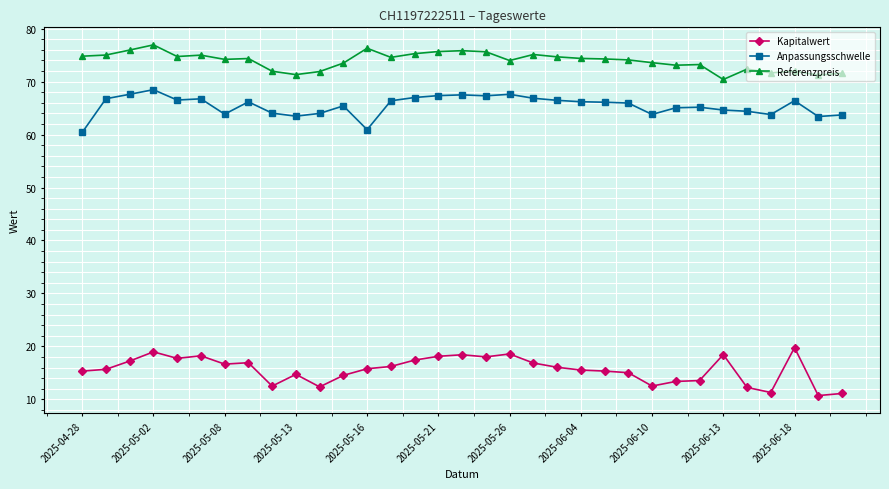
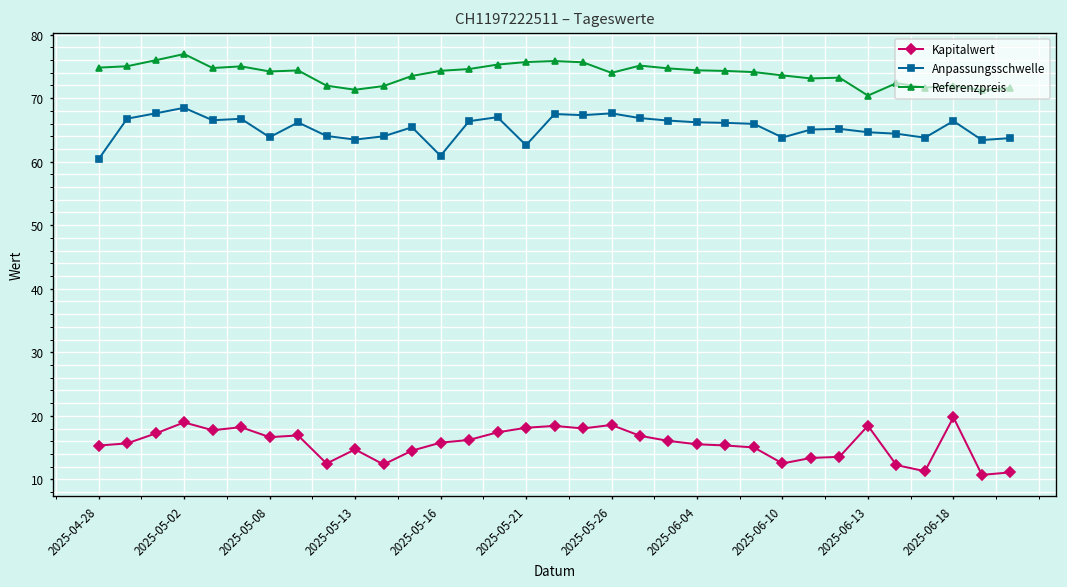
  {
    "Kapitalwert": {
      "2025-04-28": 15,
      "2025-05-02": 19,
      "2025-05-08": 17,
      "2025-05-13": 15,
      "2025-05-16": 16,
      "2025-05-21": 18,
      "2025-05-26": 19,
      "2025-06-04": 16,
      "2025-06-10": 13,
      "2025-06-13": 18,
      "2025-06-18": 20
    },
    "Anpassungsschwelle": {
      "2025-04-28": 60,
      "2025-05-02": 68,
      "2025-05-08": 64,
      "2025-05-13": 63,
      "2025-05-16": 61,
-     "2025-05-21": 67,
+     "2025-05-21": 63,
      "2025-05-26": 68,
      "2025-06-04": 66,
      "2025-06-10": 64,
      "2025-06-13": 65,
      "2025-06-18": 66
    },
    "Referenzpreis": {
      "2025-04-28": 75,
      "2025-05-02": 77,
      "2025-05-08": 74,
      "2025-05-13": 71,
-     "2025-05-16": 76,
+     "2025-05-16": 74,
      "2025-05-21": 76,
      "2025-05-26": 74,
      "2025-06-04": 74,
      "2025-06-10": 74,
      "2025-06-13": 70
    }
  }
